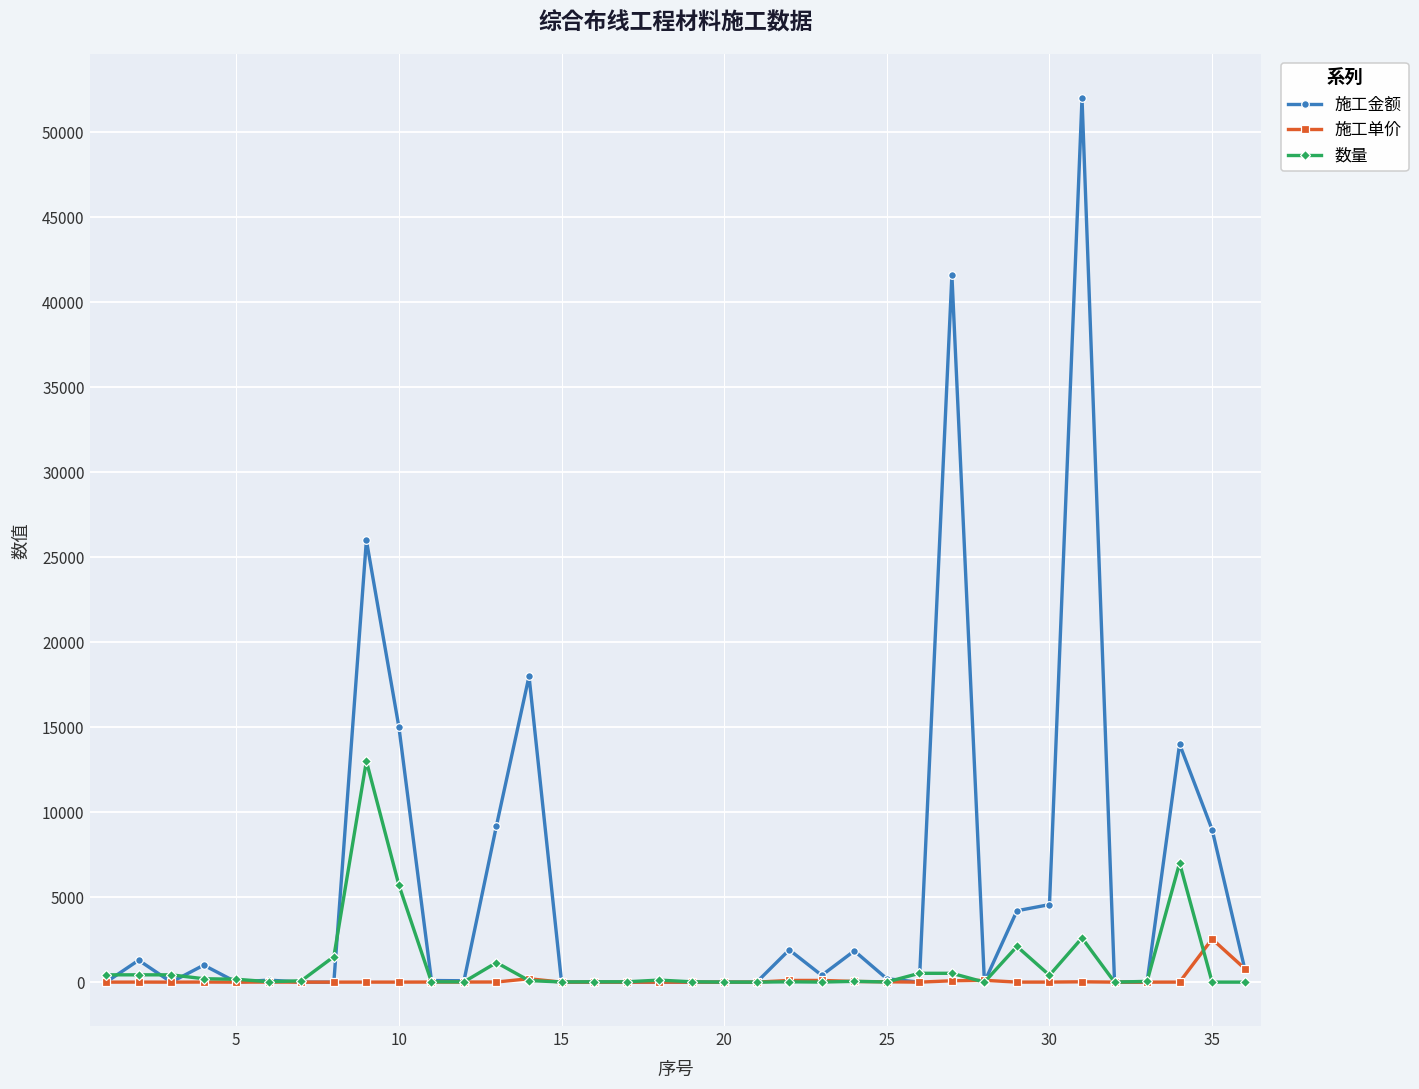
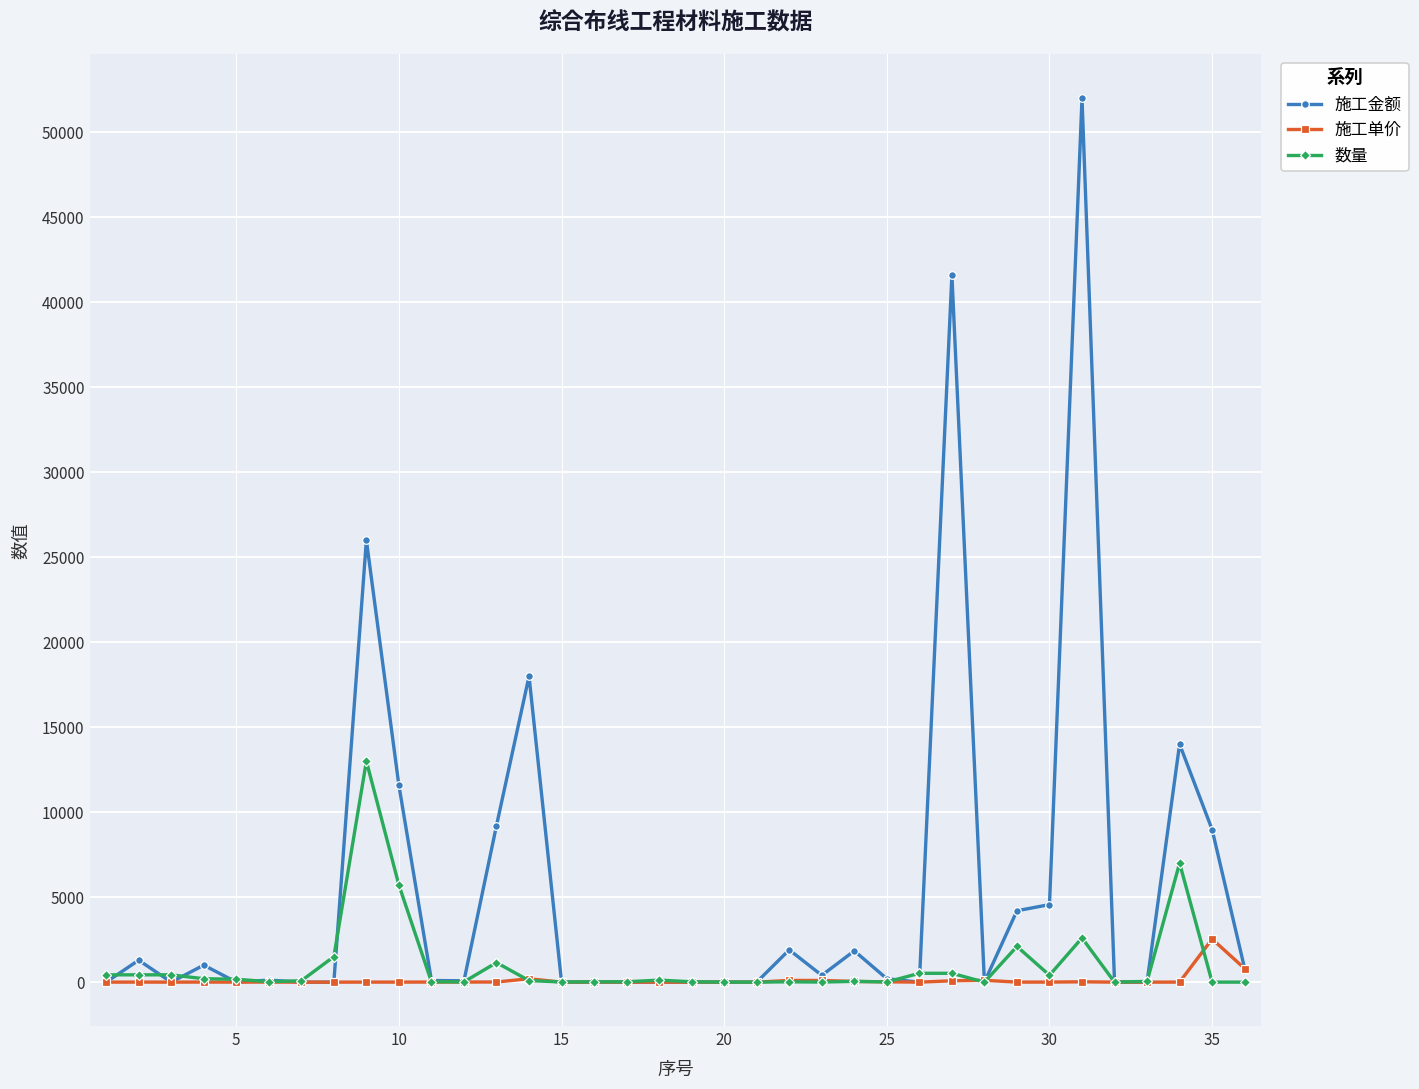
  {
    "施工金额": {
-     "10": 15000,
+     "10": 11600,
      "25": 200,
      "30": 4600,
      "35": 9000
    },
    "施工单价": {
      "10": 0,
      "30": 0,
      "35": 2500
    },
    "数量": {
      "5": 200,
      "10": 5700,
      "30": 400,
      "35": 0
    }
  }
